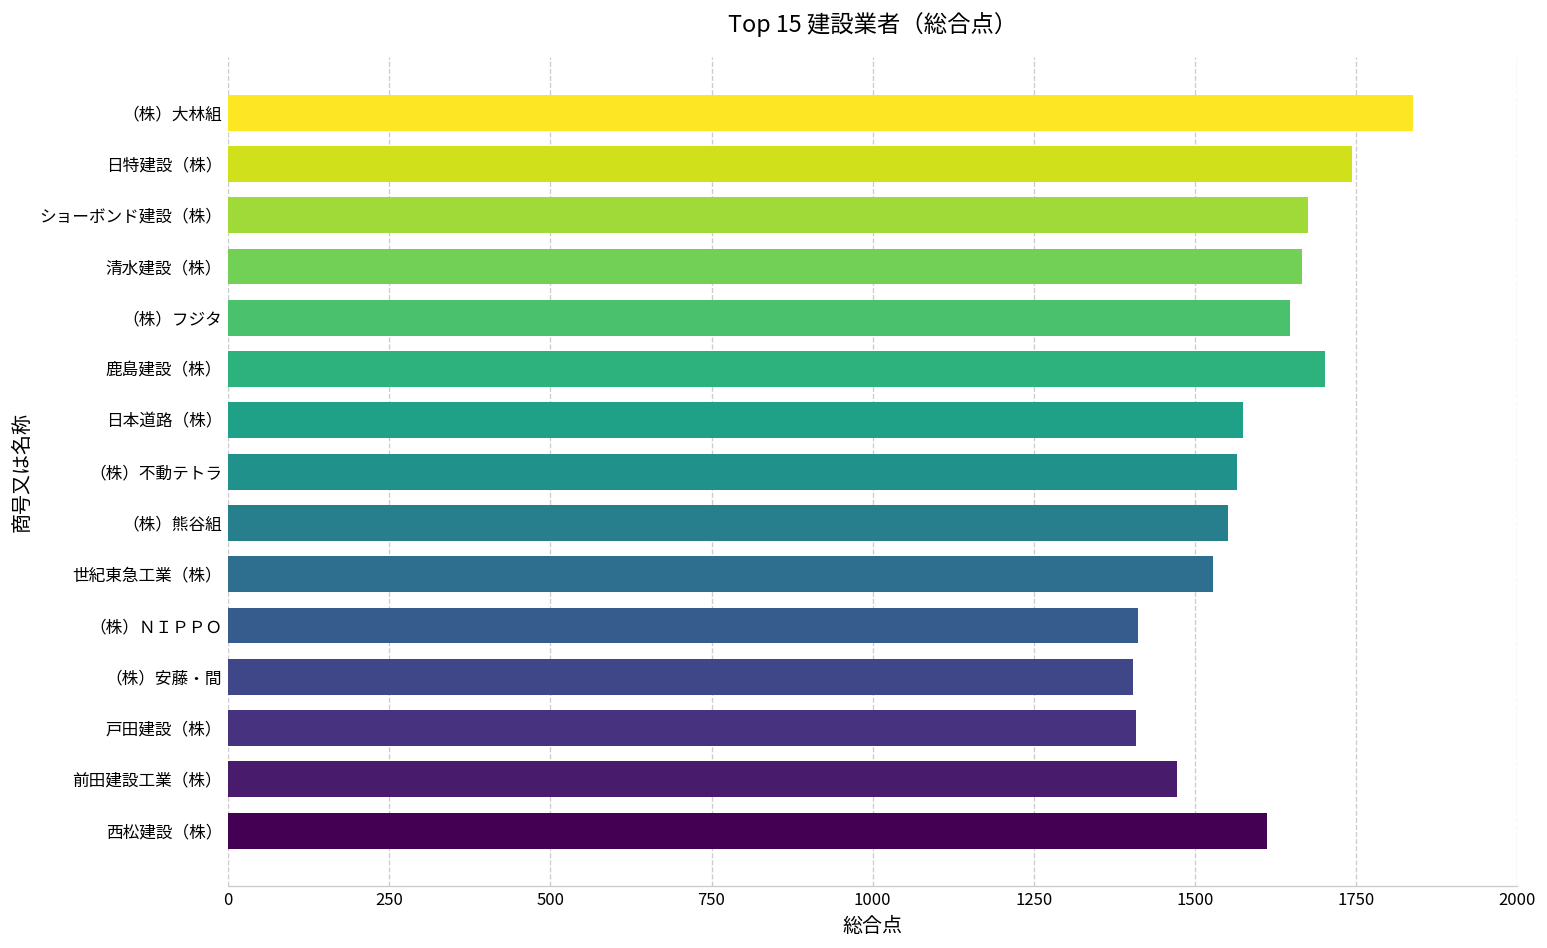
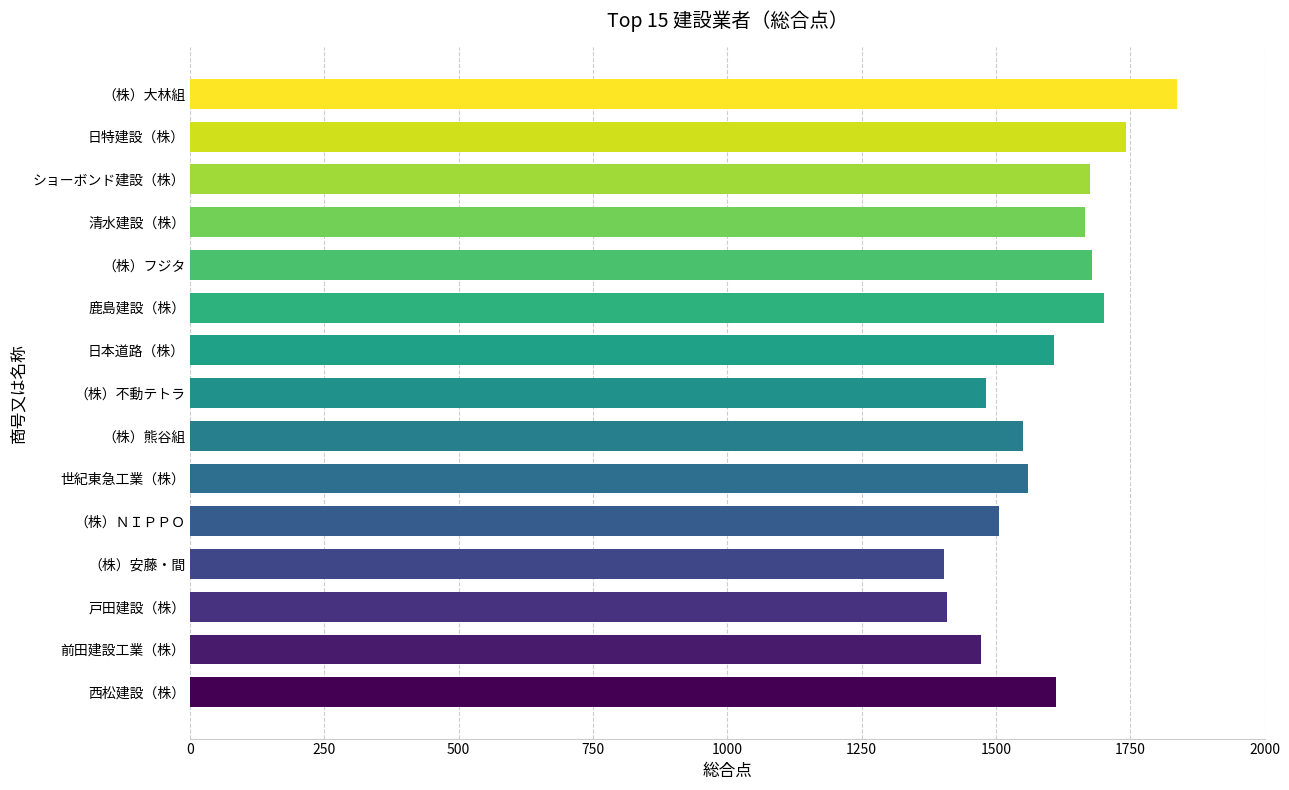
  {
    "（株）大林組": 1840,
    "日特建設（株）": 1740,
    "ショーボンド建設（株）": 1680,
    "清水建設（株）": 1670,
-   "（株）フジタ": 1650,
+   "（株）フジタ": 1680,
    "鹿島建設（株）": 1700,
-   "日本道路（株）": 1570,
-   "（株）不動テトラ": 1570,
+   "日本道路（株）": 1610,
+   "（株）不動テトラ": 1480,
    "（株）熊谷組": 1550,
-   "世紀東急工業（株）": 1530,
-   "（株）ＮＩＰＰＯ": 1410,
+   "世紀東急工業（株）": 1560,
+   "（株）ＮＩＰＰＯ": 1510,
    "（株）安藤・間": 1400,
    "戸田建設（株）": 1410,
    "前田建設工業（株）": 1470,
    "西松建設（株）": 1610
  }
